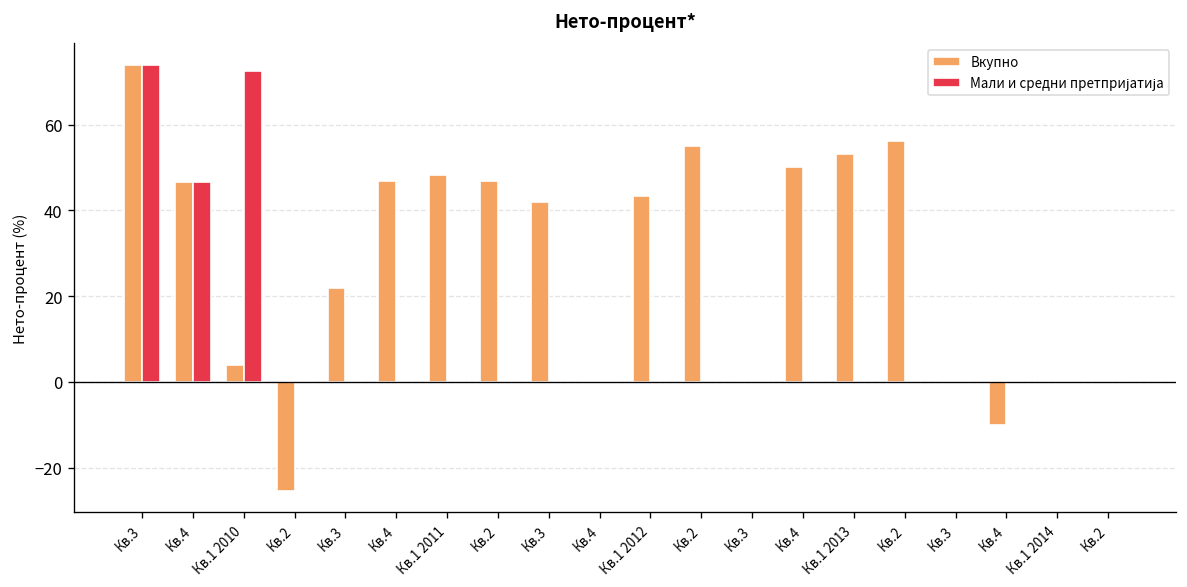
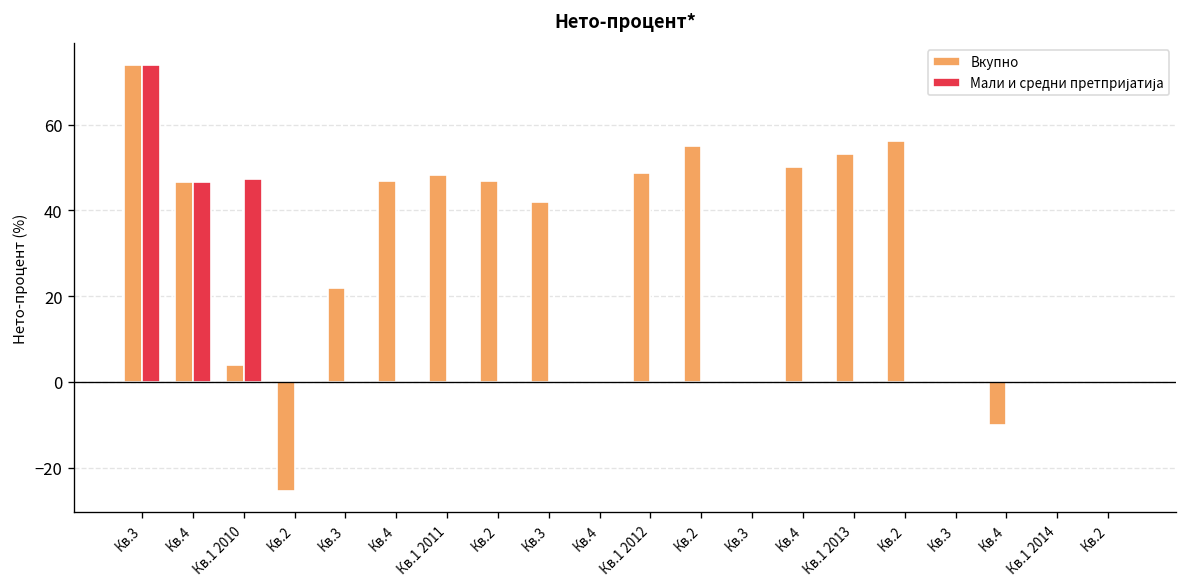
  {
    "Вкупно": {
      "Кв.1 2010": 4,
      "Кв.1 2011": 48,
-     "Кв.1 2012": 43,
+     "Кв.1 2012": 49,
      "Кв.1 2013": 53,
      "Кв.1 2014": 0
    },
    "Мали и средни претпријатија": {
-     "Кв.1 2010": 72,
+     "Кв.1 2010": 47,
      "Кв.1 2011": 0,
      "Кв.1 2012": 0,
      "Кв.1 2013": 0,
      "Кв.1 2014": 0
    }
  }
